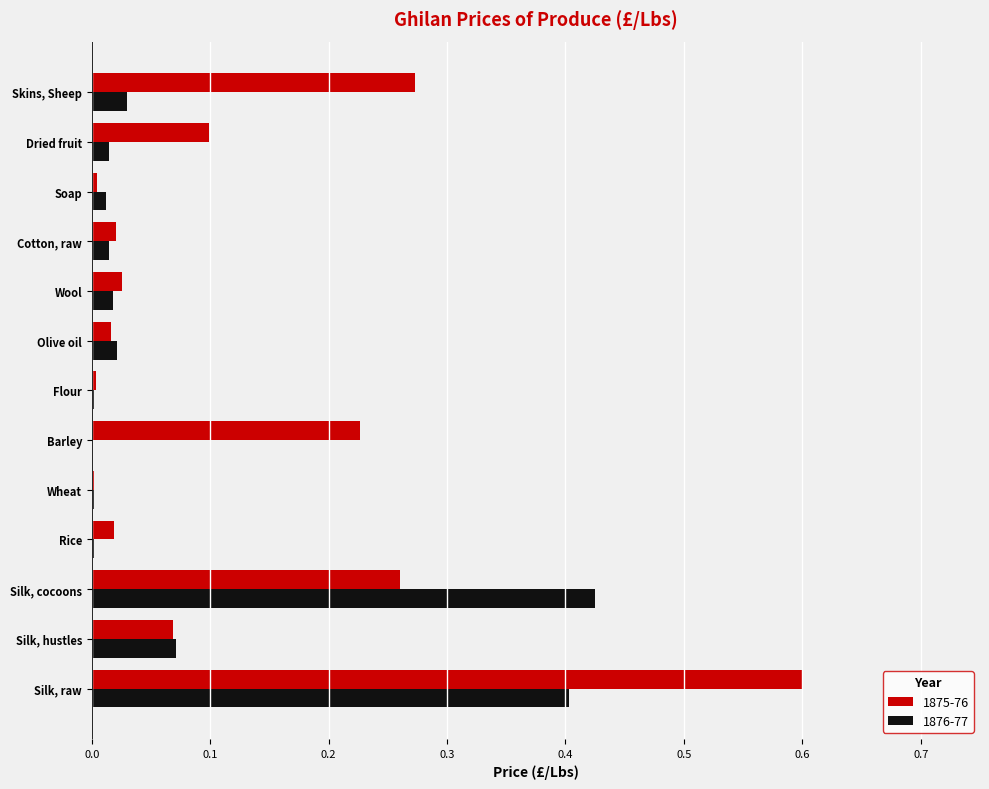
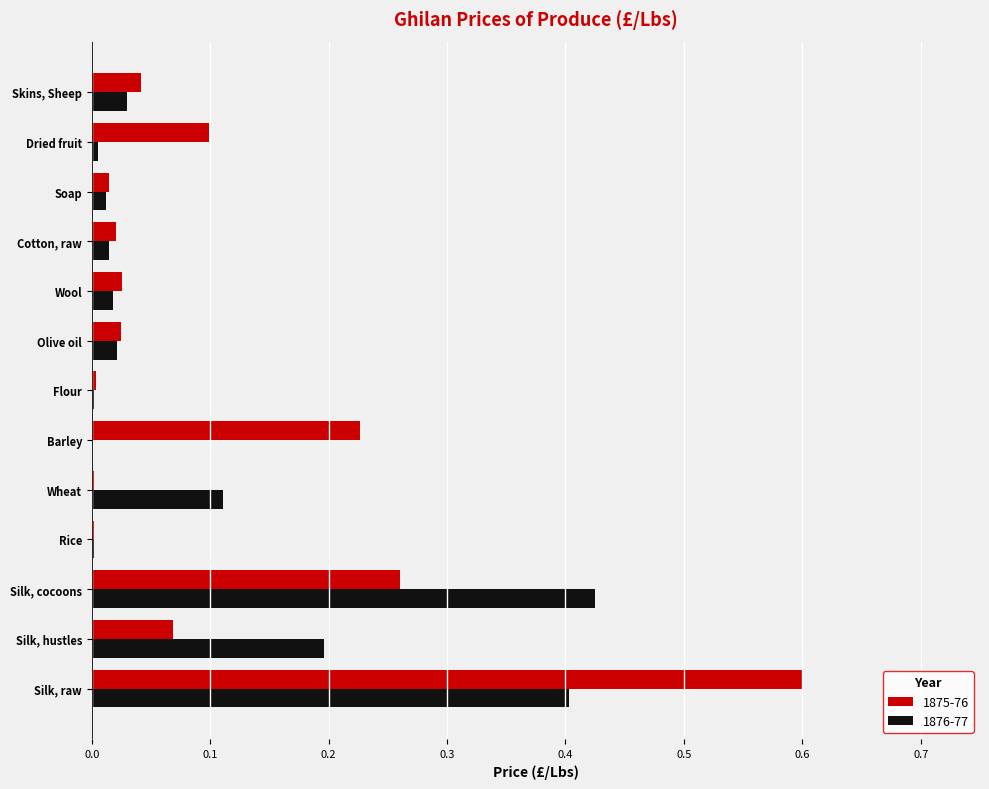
  {
    "1875-76": {
-     "Skins, Sheep": 0.273,
+     "Skins, Sheep": 0.042,
      "Dried fruit": 0.099,
-     "Soap": 0.004,
+     "Soap": 0.014,
      "Cotton, raw": 0.021,
      "Wool": 0.025,
-     "Olive oil": 0.016,
+     "Olive oil": 0.025,
      "Flour": 0.004,
      "Barley": 0.226,
-     "Rice": 0.019,
+     "Rice": 0.002,
      "Silk, cocoons": 0.260,
      "Silk, hustles": 0.069,
      "Silk, raw": 0.600
    },
    "1876-77": {
      "Skins, Sheep": 0.030,
-     "Dried fruit": 0.015,
+     "Dried fruit": 0.006,
      "Soap": 0.012,
      "Cotton, raw": 0.015,
      "Wool": 0.018,
      "Olive oil": 0.021,
      "Flour": 0.002,
-     "Wheat": 0.002,
+     "Wheat": 0.111,
      "Rice": 0.002,
      "Silk, cocoons": 0.425,
-     "Silk, hustles": 0.071,
+     "Silk, hustles": 0.196,
      "Silk, raw": 0.403
    }
  }
